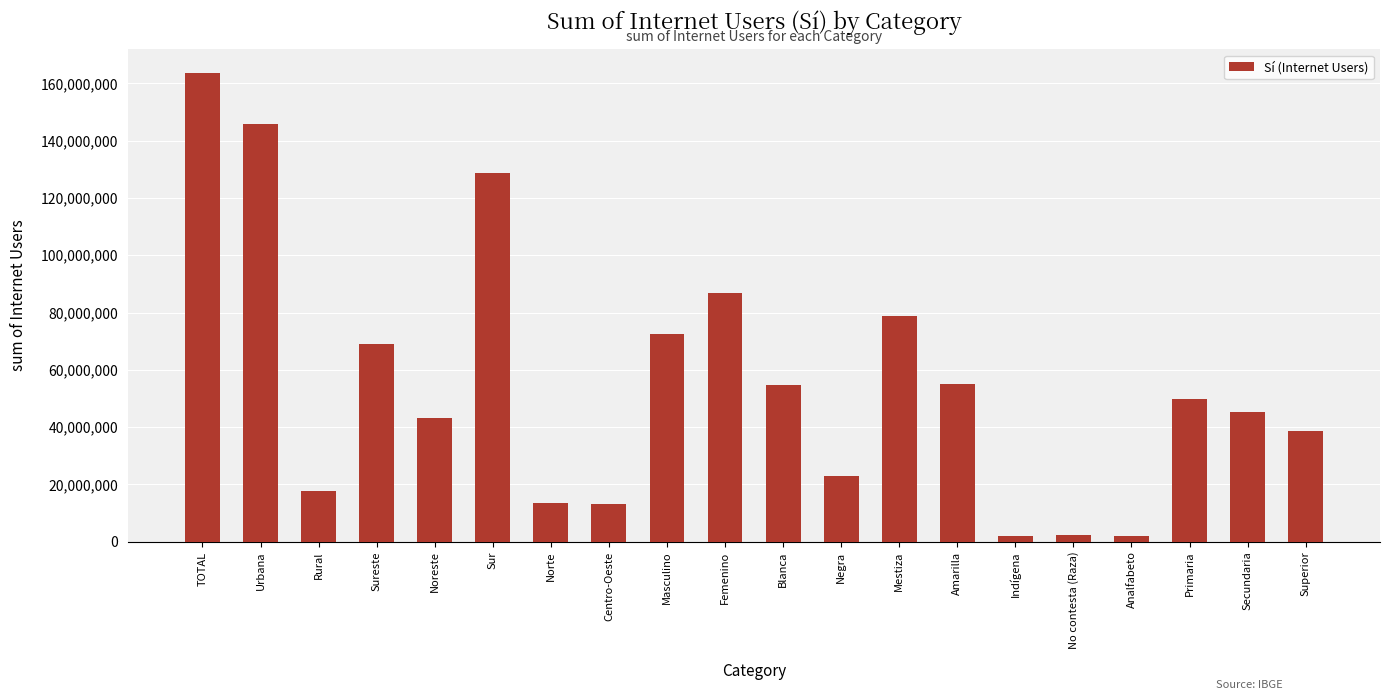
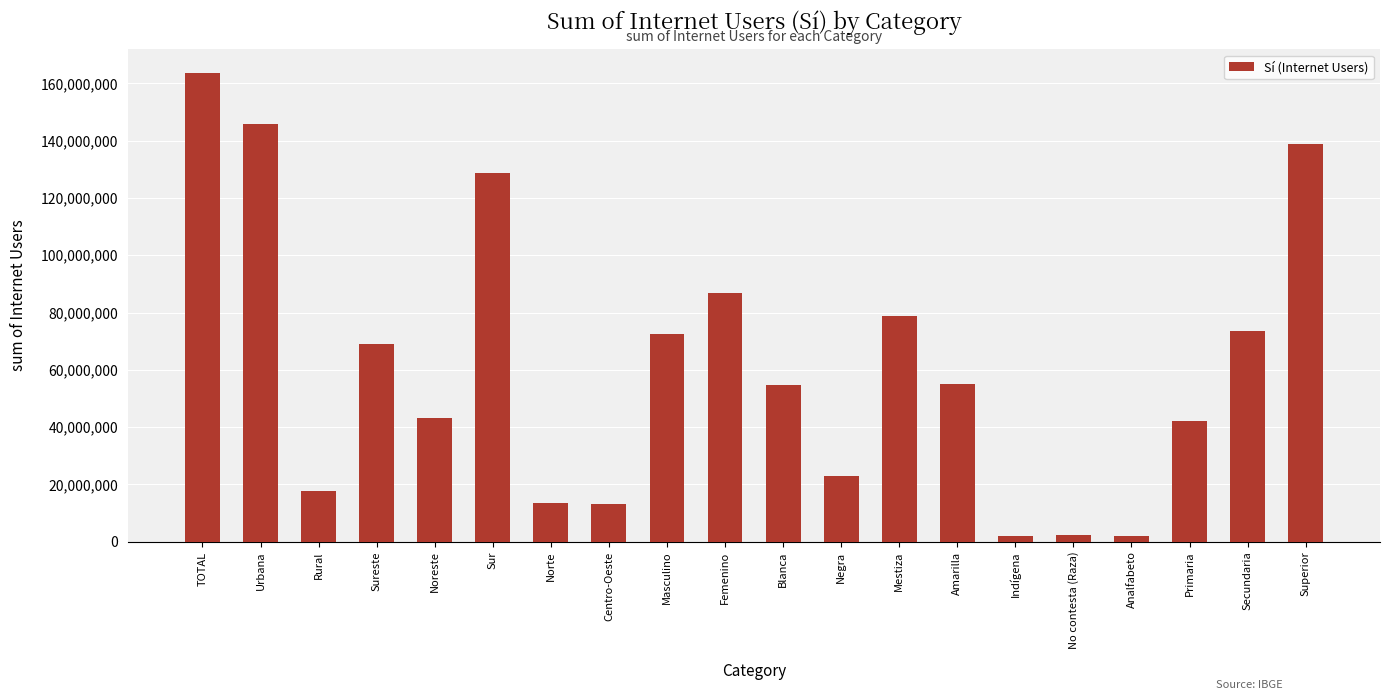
  {
    "TOTAL": "164,000,000",
    "Urbana": "146,000,000",
    "Rural": "18,000,000",
    "Sureste": "69,000,000",
    "Noreste": "43,000,000",
    "Sur": "129,000,000",
    "Norte": "13,000,000",
    "Centro-Oeste": "13,000,000",
    "Masculino": "72,000,000",
    "Femenino": "87,000,000",
    "Blanca": "55,000,000",
    "Negra": "23,000,000",
    "Mestiza": "79,000,000",
    "Amarilla": "55,000,000",
    "Indígena": "2,000,000",
    "No contesta (Raza)": "2,000,000",
    "Analfabeto": "2,000,000",
-   "Primaria": "50,000,000",
-   "Secundaria": "45,000,000",
-   "Superior": "39,000,000"
+   "Primaria": "42,000,000",
+   "Secundaria": "73,000,000",
+   "Superior": "139,000,000"
  }
